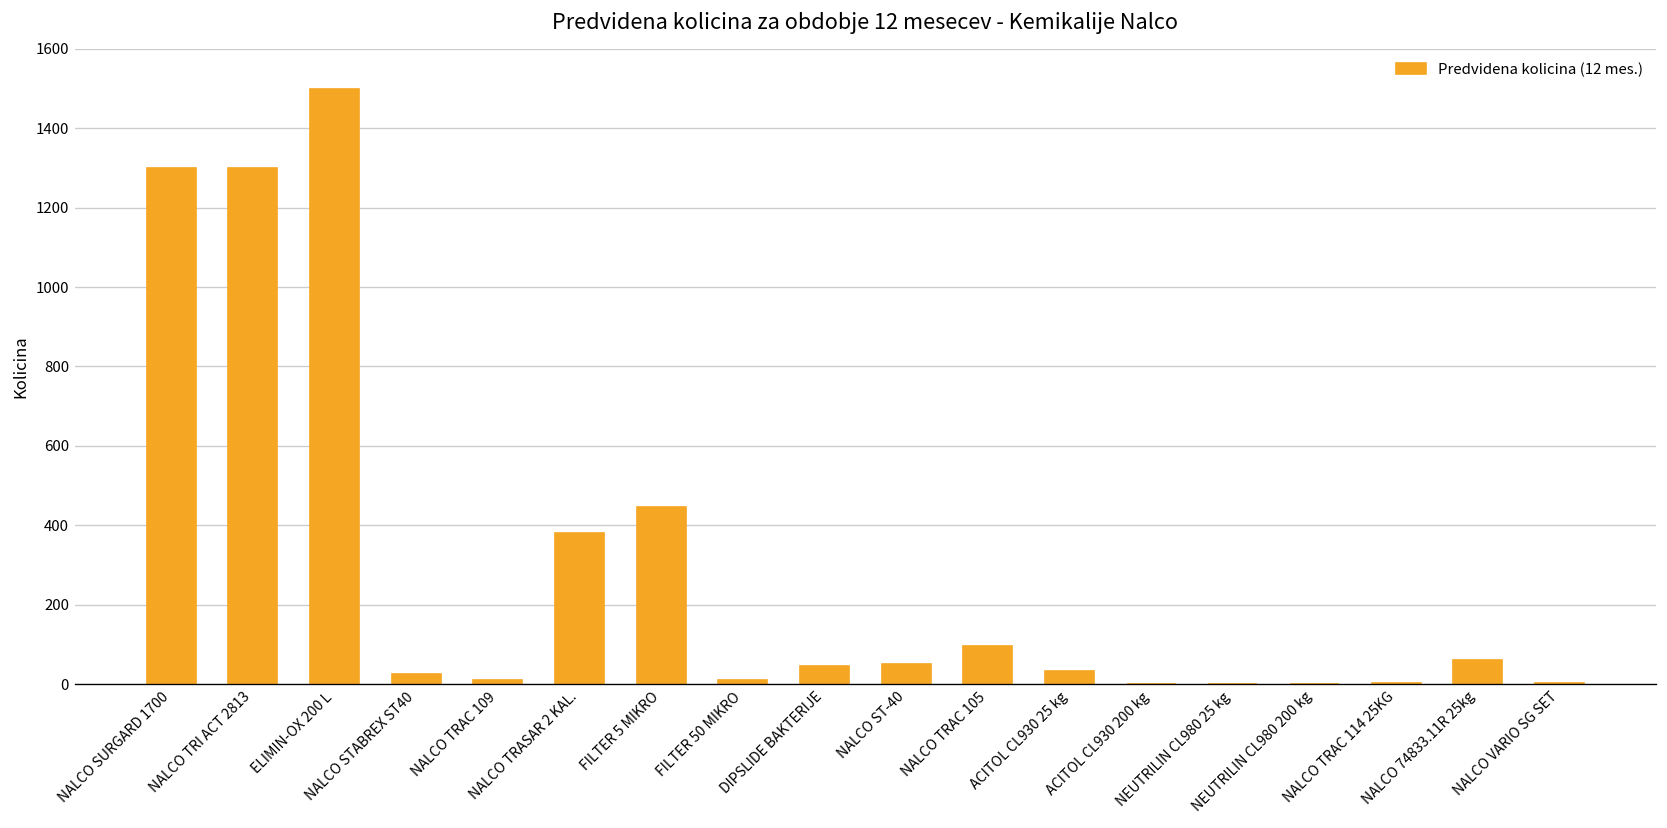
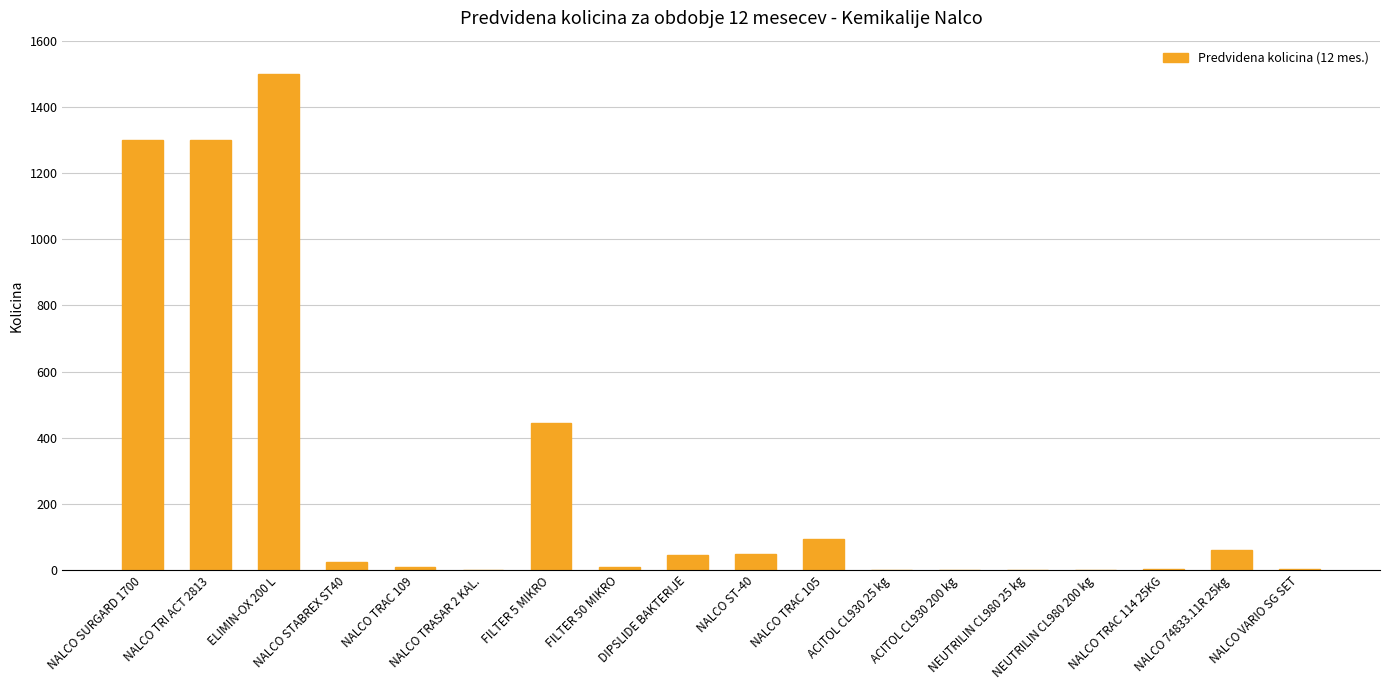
  {
    "NALCO SURGARD 1700": 1300,
    "NALCO TRI ACT 2813": 1300,
    "ELIMIN-OX 200 L": 1500,
    "NALCO STABREX ST40": 30,
    "NALCO TRAC 109": 10,
-   "NALCO TRASAR 2 KAL.": 380,
+   "NALCO TRASAR 2 KAL.": 0,
    "FILTER 5 MIKRO": 450,
    "FILTER 50 MIKRO": 10,
    "DIPSLIDE BAKTERIJE": 50,
    "NALCO ST-40": 50,
    "NALCO TRAC 105": 100,
-   "ACITOL CL930 25 kg": 30,
+   "ACITOL CL930 25 kg": 0,
    "NALCO 74833.11R 25kg": 60
  }
